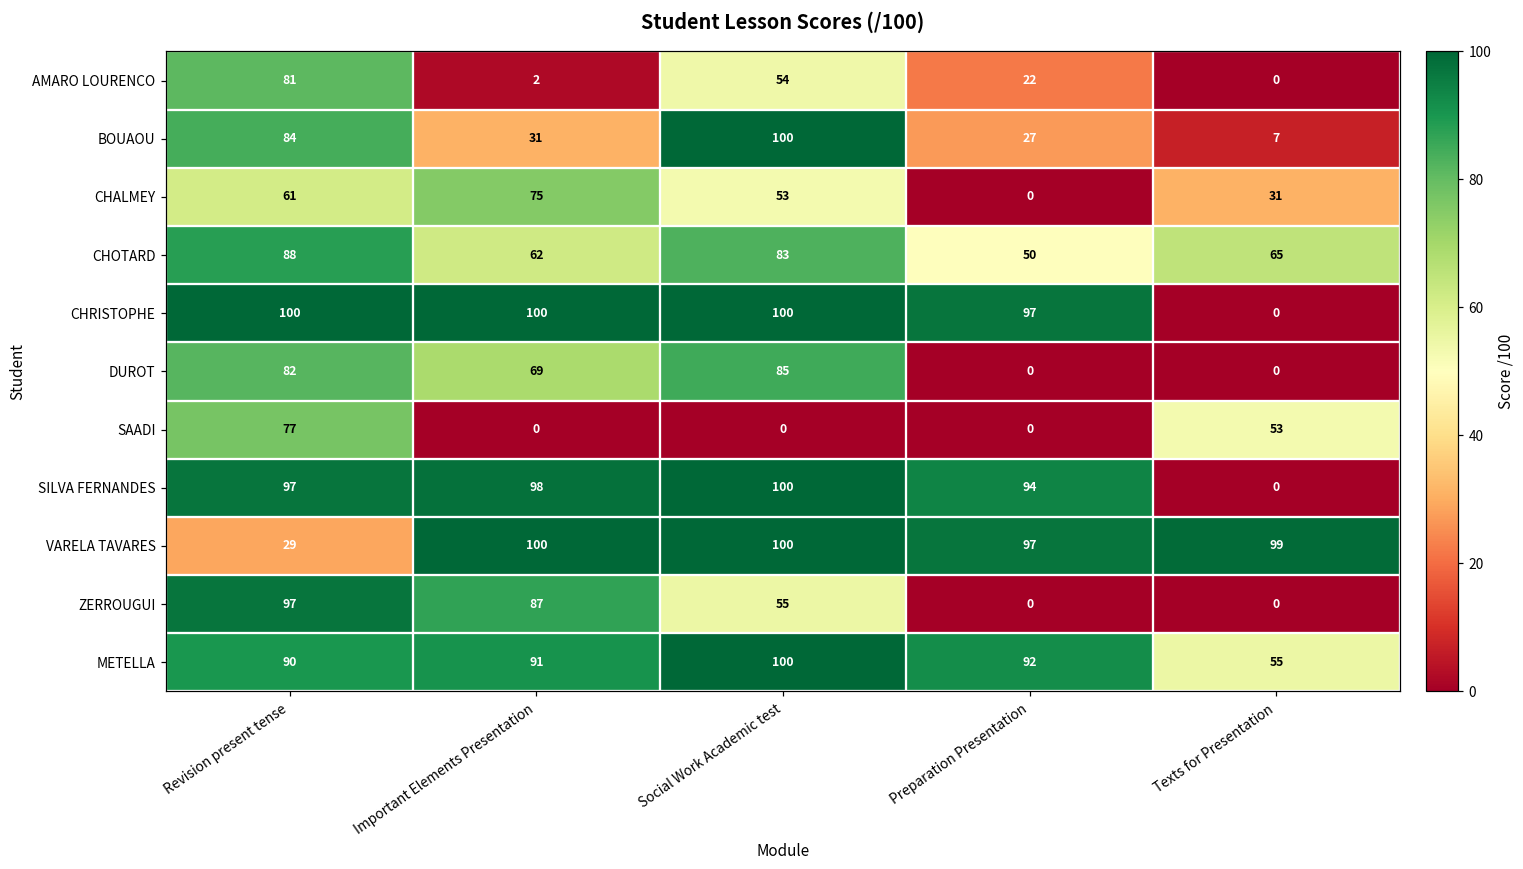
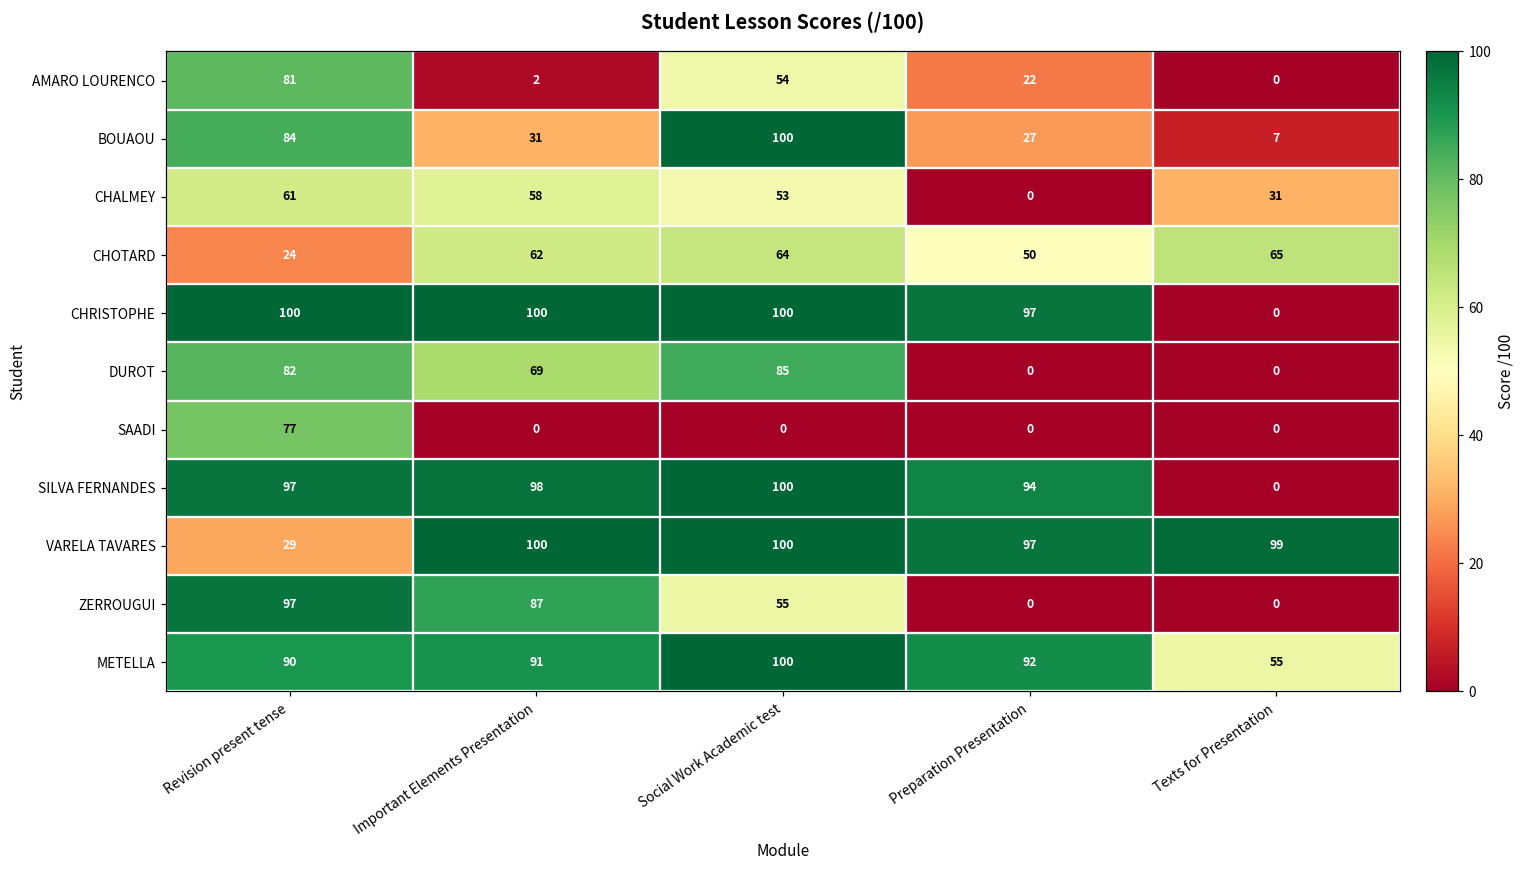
  {
    "AMARO LOURENCO": {
      "Revision present tense": 81,
      "Important Elements Presentation": 2,
      "Social Work Academic test": 54,
      "Preparation Presentation": 22,
      "Texts for Presentation": 0
    },
    "BOUAOU": {
      "Revision present tense": 84,
      "Important Elements Presentation": 31,
      "Social Work Academic test": 100,
      "Preparation Presentation": 27,
      "Texts for Presentation": 7
    },
    "CHALMEY": {
      "Revision present tense": 61,
-     "Important Elements Presentation": 75,
+     "Important Elements Presentation": 58,
      "Social Work Academic test": 53,
      "Preparation Presentation": 0,
      "Texts for Presentation": 31
    },
    "CHOTARD": {
-     "Revision present tense": 88,
+     "Revision present tense": 24,
      "Important Elements Presentation": 62,
-     "Social Work Academic test": 83,
+     "Social Work Academic test": 64,
      "Preparation Presentation": 50,
      "Texts for Presentation": 65
    },
    "CHRISTOPHE": {
      "Revision present tense": 100,
      "Important Elements Presentation": 100,
      "Social Work Academic test": 100,
      "Preparation Presentation": 97,
      "Texts for Presentation": 0
    },
    "DUROT": {
      "Revision present tense": 82,
      "Important Elements Presentation": 69,
      "Social Work Academic test": 85,
      "Preparation Presentation": 0,
      "Texts for Presentation": 0
    },
    "SAADI": {
      "Revision present tense": 77,
      "Important Elements Presentation": 0,
      "Social Work Academic test": 0,
      "Preparation Presentation": 0,
-     "Texts for Presentation": 53
+     "Texts for Presentation": 0
    },
    "SILVA FERNANDES": {
      "Revision present tense": 97,
      "Important Elements Presentation": 98,
      "Social Work Academic test": 100,
      "Preparation Presentation": 94,
      "Texts for Presentation": 0
    },
    "VARELA TAVARES": {
      "Revision present tense": 29,
      "Important Elements Presentation": 100,
      "Social Work Academic test": 100,
      "Preparation Presentation": 97,
      "Texts for Presentation": 99
    },
    "ZERROUGUI": {
      "Revision present tense": 97,
      "Important Elements Presentation": 87,
      "Social Work Academic test": 55,
      "Preparation Presentation": 0,
      "Texts for Presentation": 0
    },
    "METELLA": {
      "Revision present tense": 90,
      "Important Elements Presentation": 91,
      "Social Work Academic test": 100,
      "Preparation Presentation": 92,
      "Texts for Presentation": 55
    }
  }
